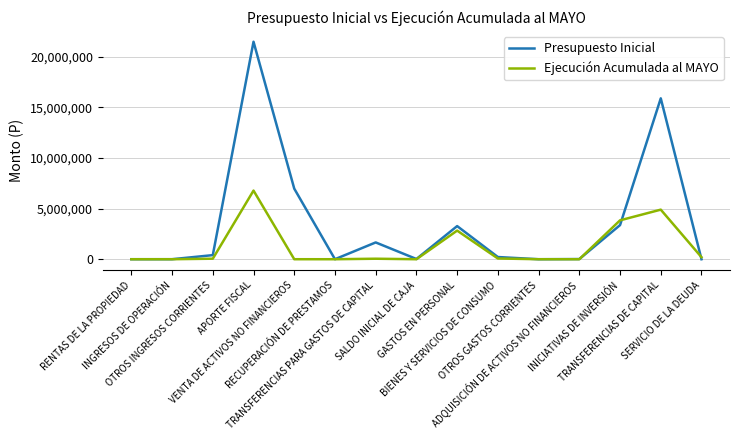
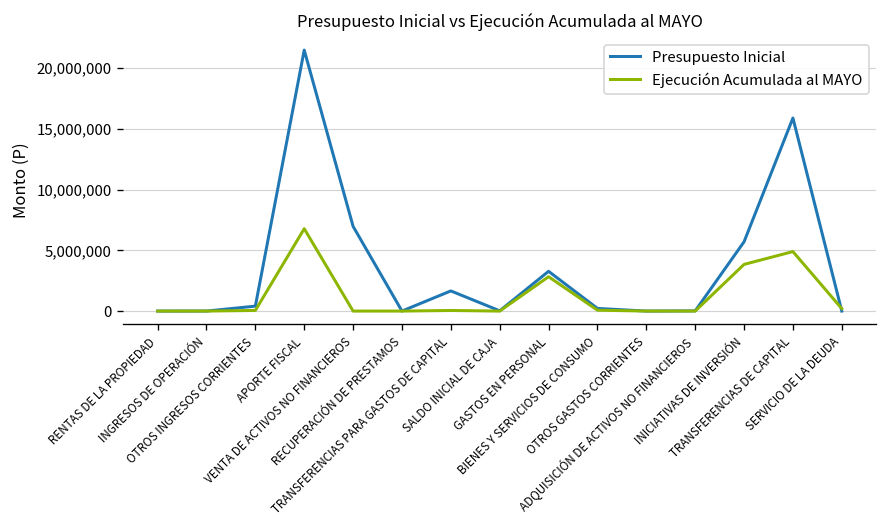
  {
    "Presupuesto Inicial": {
      "OTROS INGRESOS CORRIENTES": "400,000",
      "APORTE FISCAL": "21,500,000",
      "VENTA DE ACTIVOS NO FINANCIEROS": "7,000,000",
      "TRANSFERENCIAS PARA GASTOS DE CAPITAL": "1,700,000",
      "GASTOS EN PERSONAL": "3,300,000",
-     "INICIATIVAS DE INVERSIÓN": "3,400,000",
+     "INICIATIVAS DE INVERSIÓN": "5,700,000",
      "TRANSFERENCIAS DE CAPITAL": "15,900,000"
    },
    "Ejecución Acumulada al MAYO": {
      "OTROS INGRESOS CORRIENTES": "100,000",
      "APORTE FISCAL": "6,800,000",
      "VENTA DE ACTIVOS NO FINANCIEROS": "0",
      "TRANSFERENCIAS PARA GASTOS DE CAPITAL": "100,000",
      "GASTOS EN PERSONAL": "2,800,000",
      "INICIATIVAS DE INVERSIÓN": "3,800,000",
      "TRANSFERENCIAS DE CAPITAL": "4,900,000"
    }
  }
